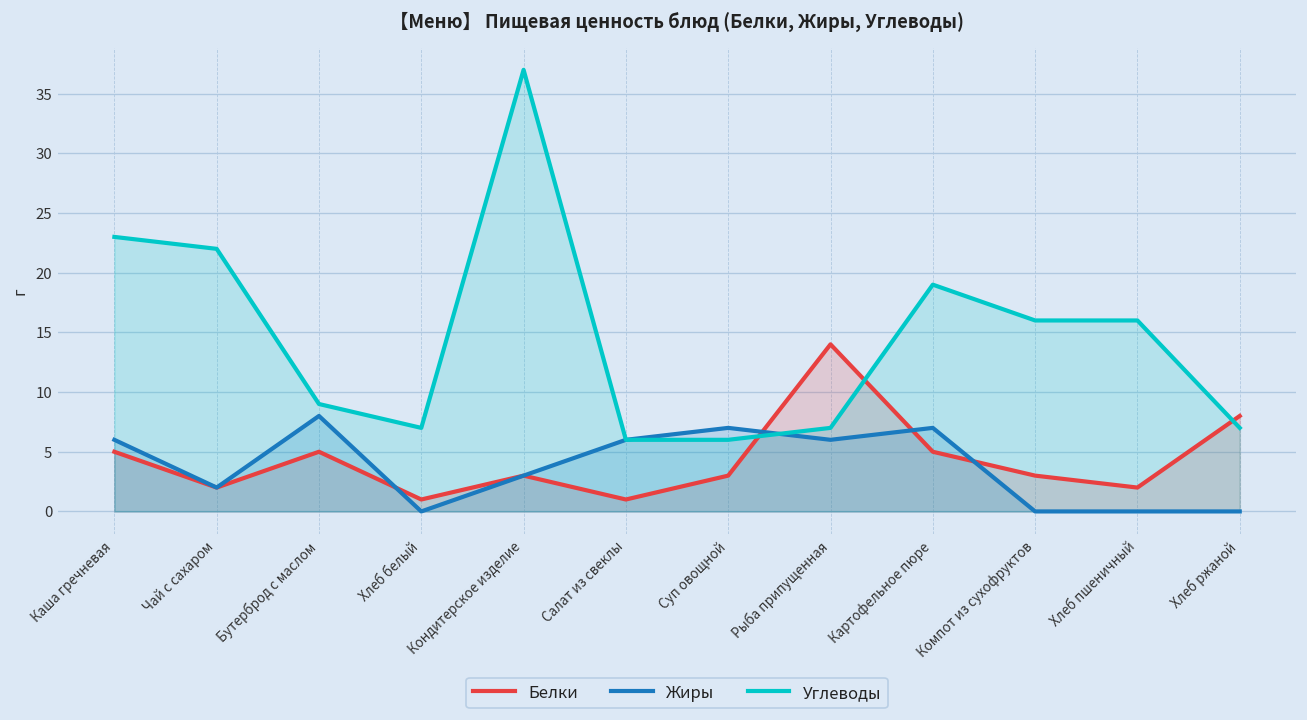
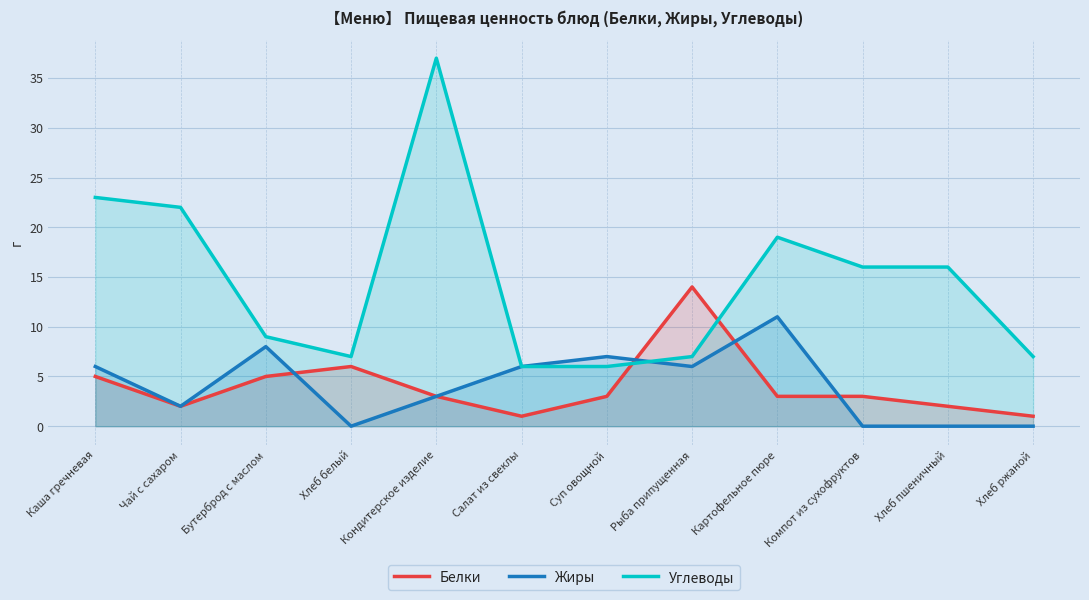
  {
    "Белки": {
      "Каша гречневая": 5,
      "Бутерброд с маслом": 5,
-     "Хлеб белый": 1,
+     "Хлеб белый": 6,
      "Салат из свеклы": 1,
      "Суп овощной": 3,
      "Рыба припущенная": 14,
-     "Картофельное пюре": 5,
+     "Картофельное пюре": 3,
      "Компот из сухофруктов": 3,
      "Хлеб пшеничный": 2,
-     "Хлеб ржаной": 8
+     "Хлеб ржаной": 1
    },
    "Жиры": {
      "Каша гречневая": 6,
      "Бутерброд с маслом": 8,
      "Хлеб белый": 0,
      "Суп овощной": 7,
      "Рыба припущенная": 6,
-     "Картофельное пюре": 7,
+     "Картофельное пюре": 11,
      "Компот из сухофруктов": 0,
      "Хлеб пшеничный": 0,
      "Хлеб ржаной": 0
    },
    "Углеводы": {
      "Каша гречневая": 23,
      "Чай с сахаром": 22,
      "Бутерброд с маслом": 9,
      "Хлеб белый": 7,
      "Кондитерское изделие": 37,
      "Суп овощной": 6,
      "Рыба припущенная": 7,
      "Картофельное пюре": 19,
      "Компот из сухофруктов": 16,
      "Хлеб пшеничный": 16,
      "Хлеб ржаной": 7
    }
  }
